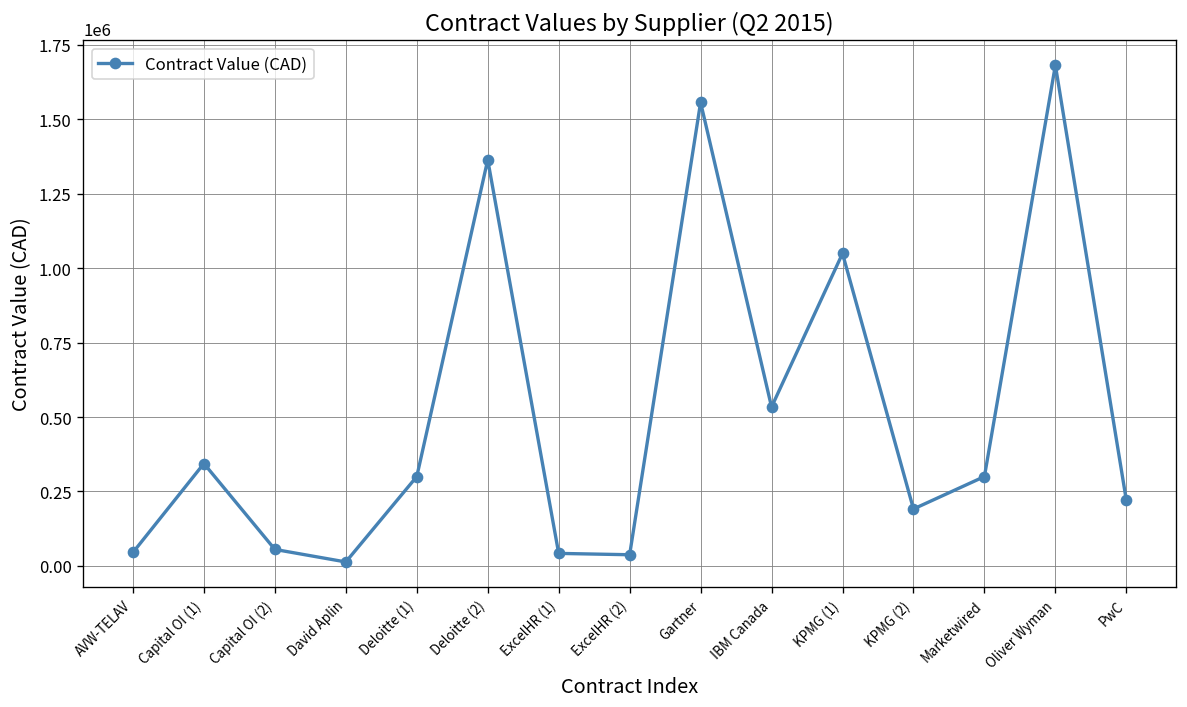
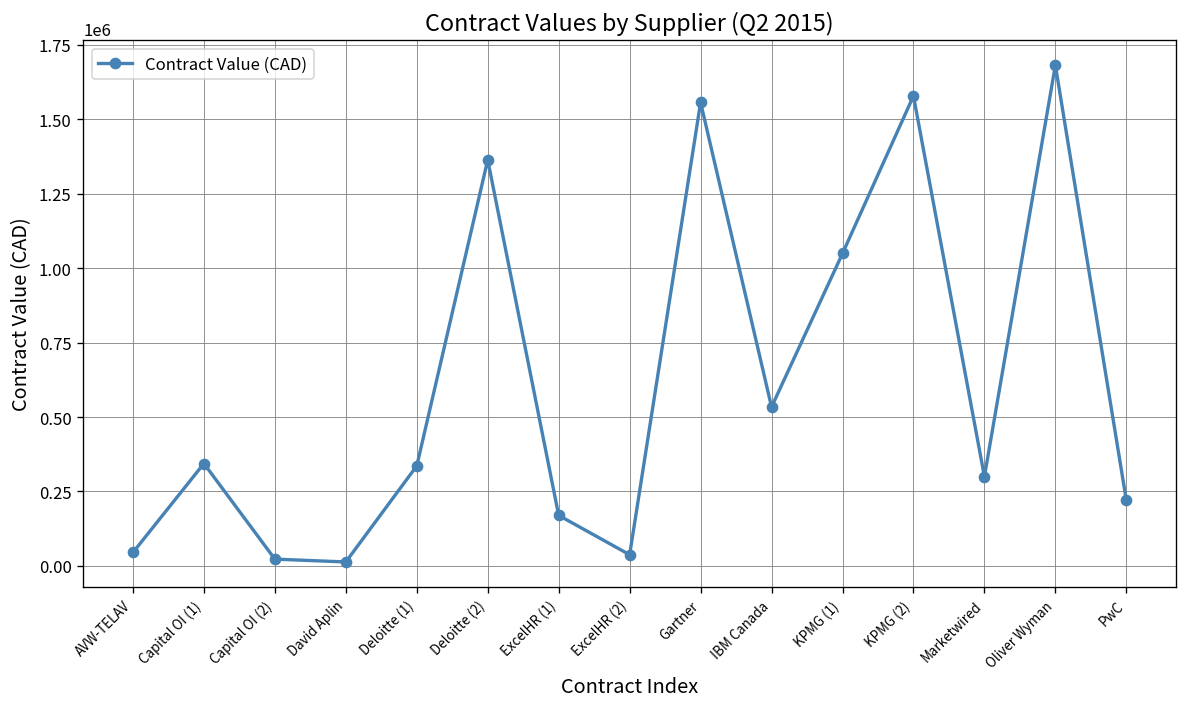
  {
    "AVW-TELAV": 50000,
    "Capital OI (1)": 340000,
-   "Capital OI (2)": 60000,
+   "Capital OI (2)": 20000,
    "David Aplin": 10000,
-   "Deloitte (1)": 300000,
+   "Deloitte (1)": 340000,
    "Deloitte (2)": 1360000,
-   "ExcelHR (1)": 40000,
+   "ExcelHR (1)": 170000,
    "ExcelHR (2)": 40000,
    "Gartner": 1560000,
    "IBM Canada": 530000,
    "KPMG (1)": 1050000,
-   "KPMG (2)": 190000,
+   "KPMG (2)": 1580000,
    "Marketwired": 300000,
    "Oliver Wyman": 1680000,
    "PwC": 220000
  }
